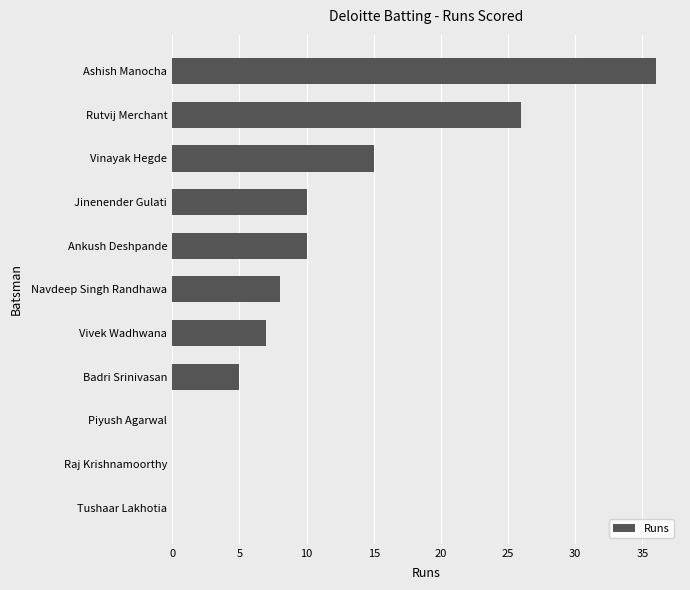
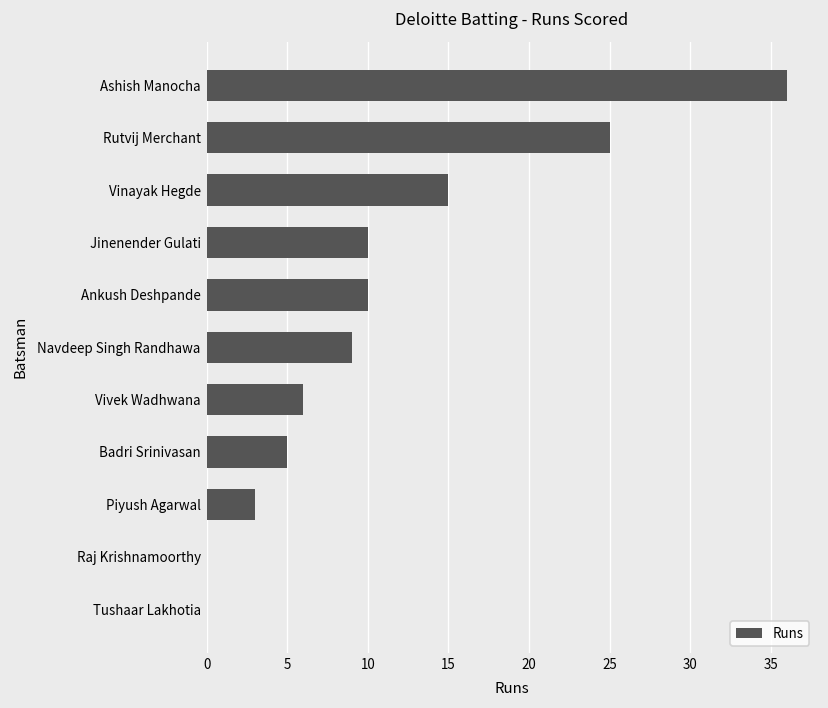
  {
    "Ashish Manocha": 36,
-   "Rutvij Merchant": 26,
+   "Rutvij Merchant": 25,
    "Vinayak Hegde": 15,
    "Jinenender Gulati": 10,
    "Ankush Deshpande": 10,
-   "Navdeep Singh Randhawa": 8,
-   "Vivek Wadhwana": 7,
+   "Navdeep Singh Randhawa": 9,
+   "Vivek Wadhwana": 6,
    "Badri Srinivasan": 5,
-   "Piyush Agarwal": 0,
+   "Piyush Agarwal": 3,
    "Raj Krishnamoorthy": 0,
    "Tushaar Lakhotia": 0
  }
